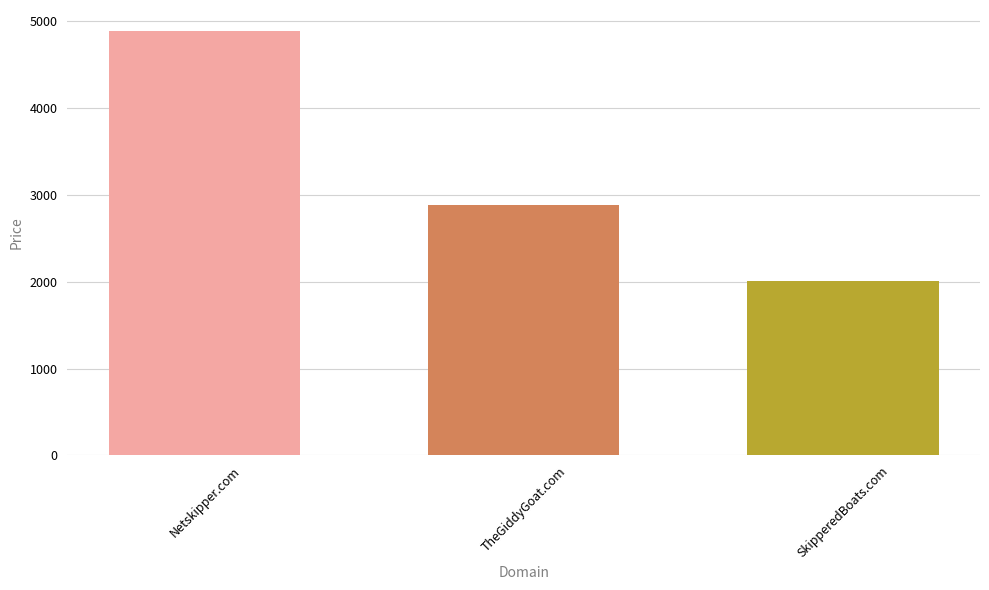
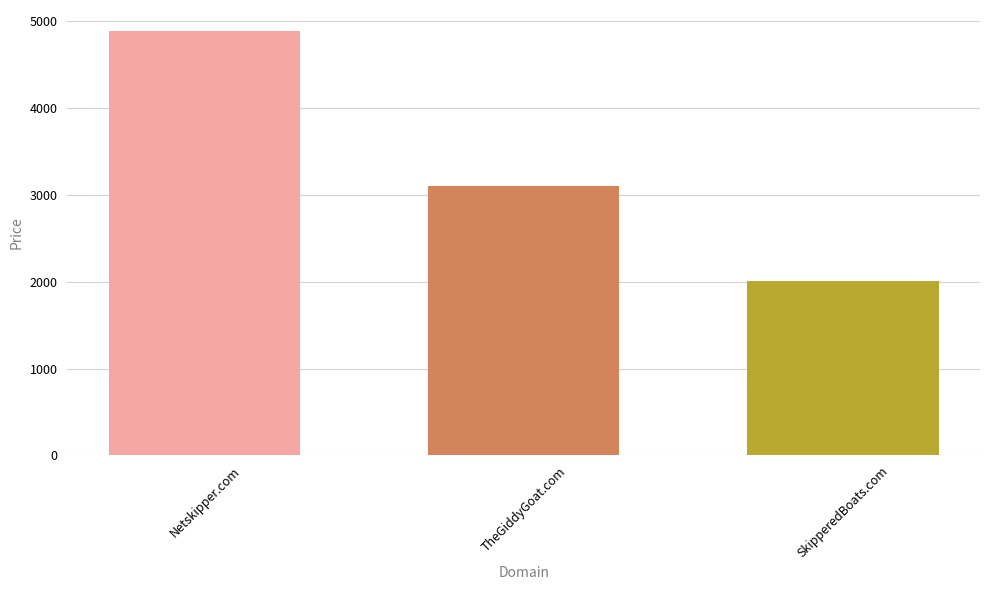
  {
    "Netskipper.com": 4900,
-   "TheGiddyGoat.com": 2900,
+   "TheGiddyGoat.com": 3100,
    "SkipperedBoats.com": 2000
  }
